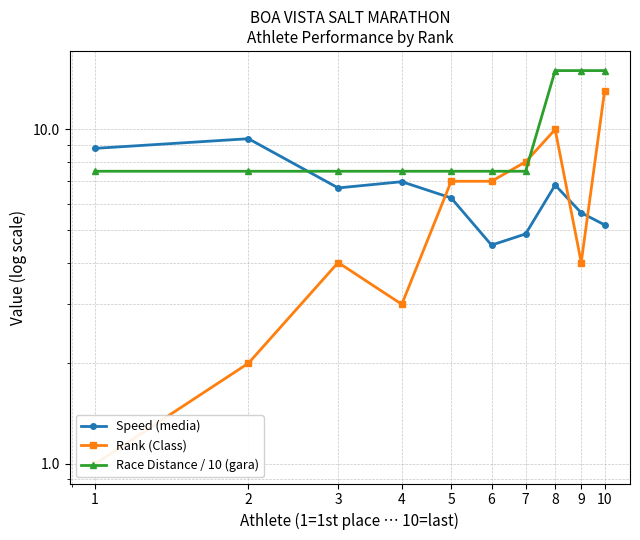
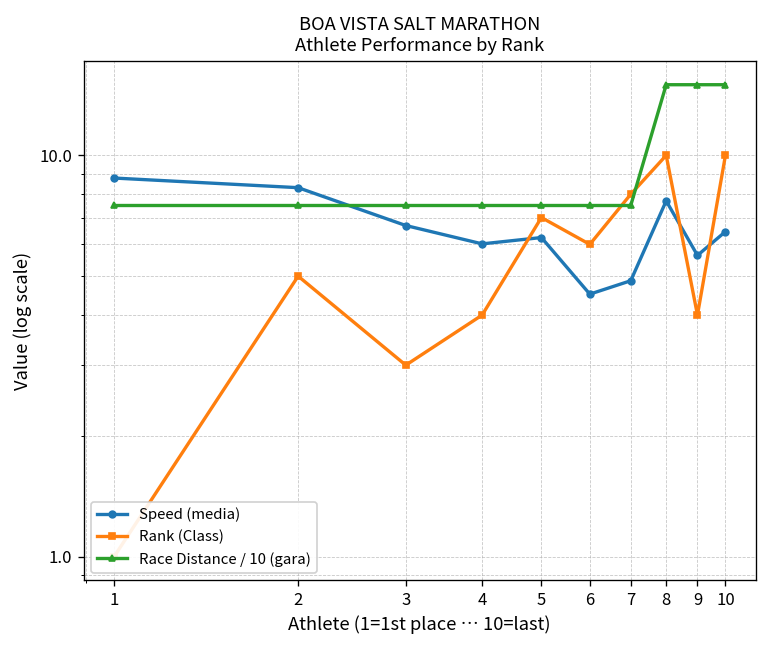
  {
    "Speed (media)": {
      "1": 8.8,
-     "2": 9.4,
+     "2": 8.3,
      "3": 6.7,
-     "4": 7.0,
+     "4": 6.0,
      "5": 6.2,
      "6": 4.5,
      "7": 4.9,
-     "8": 6.8,
+     "8": 7.7,
      "9": 5.6,
-     "10": 5.2
+     "10": 6.5
    },
    "Rank (Class)": {
-     "2": 2,
-     "3": 4,
-     "4": 3,
+     "2": 5,
+     "3": 3,
+     "4": 4,
      "5": 7,
-     "6": 7,
+     "6": 6,
      "7": 8,
      "8": 10,
      "9": 4,
-     "10": 13
+     "10": 10
    },
    "Race Distance / 10 (gara)": {
      "1": 7.5,
      "2": 7.5,
      "3": 7.5,
      "4": 7.5,
      "5": 7.5,
      "6": 7.5,
      "7": 7.5,
      "8": 15,
      "9": 15,
      "10": 15
    }
  }
